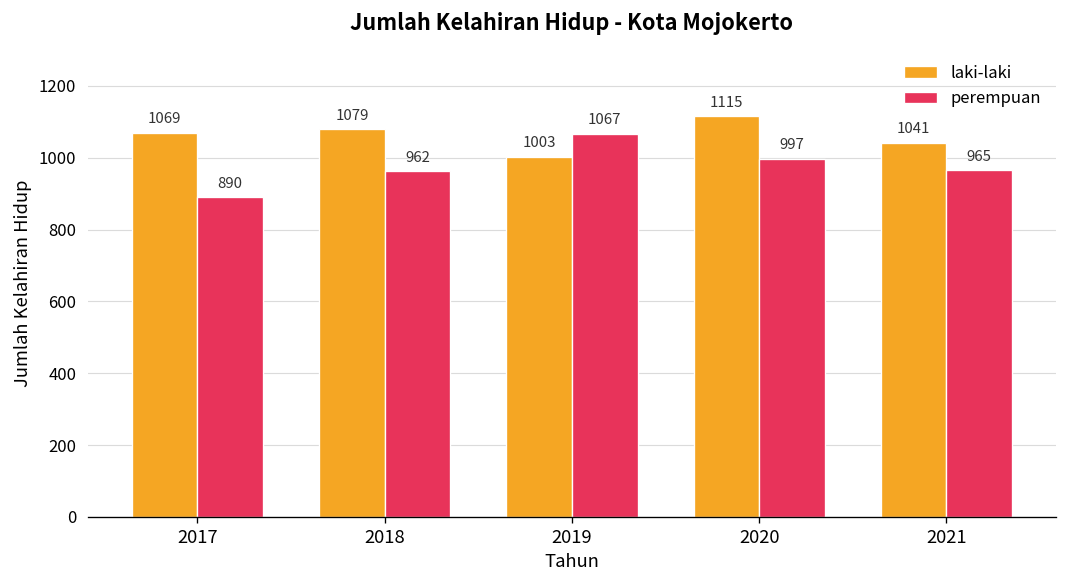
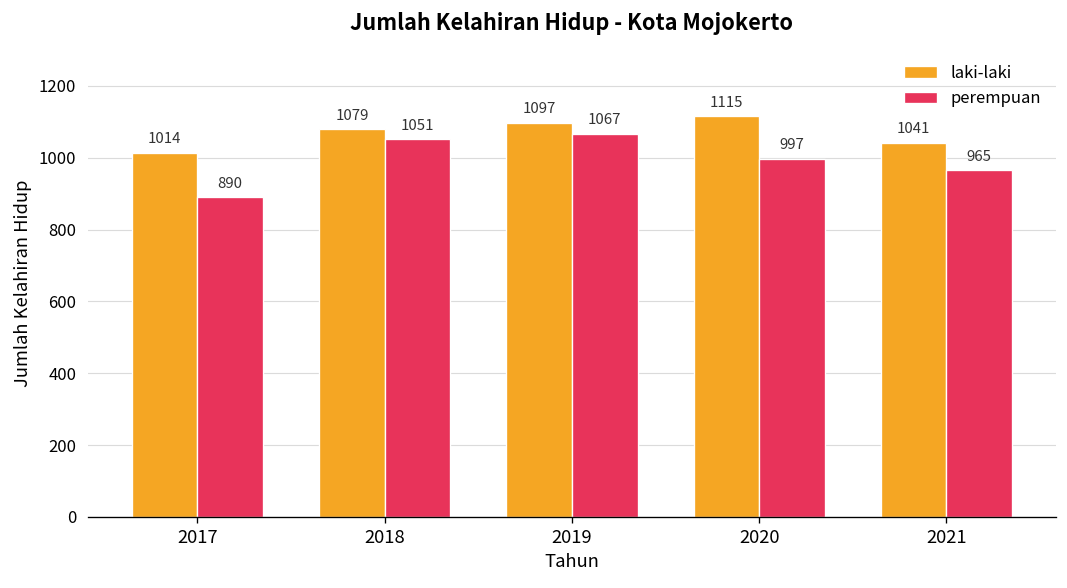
  {
    "laki-laki": {
-     "2017": 1069,
+     "2017": 1014,
      "2018": 1079,
-     "2019": 1003,
+     "2019": 1097,
      "2020": 1115,
      "2021": 1041
    },
    "perempuan": {
      "2017": 890,
-     "2018": 962,
+     "2018": 1051,
      "2019": 1067,
      "2020": 997,
      "2021": 965
    }
  }
